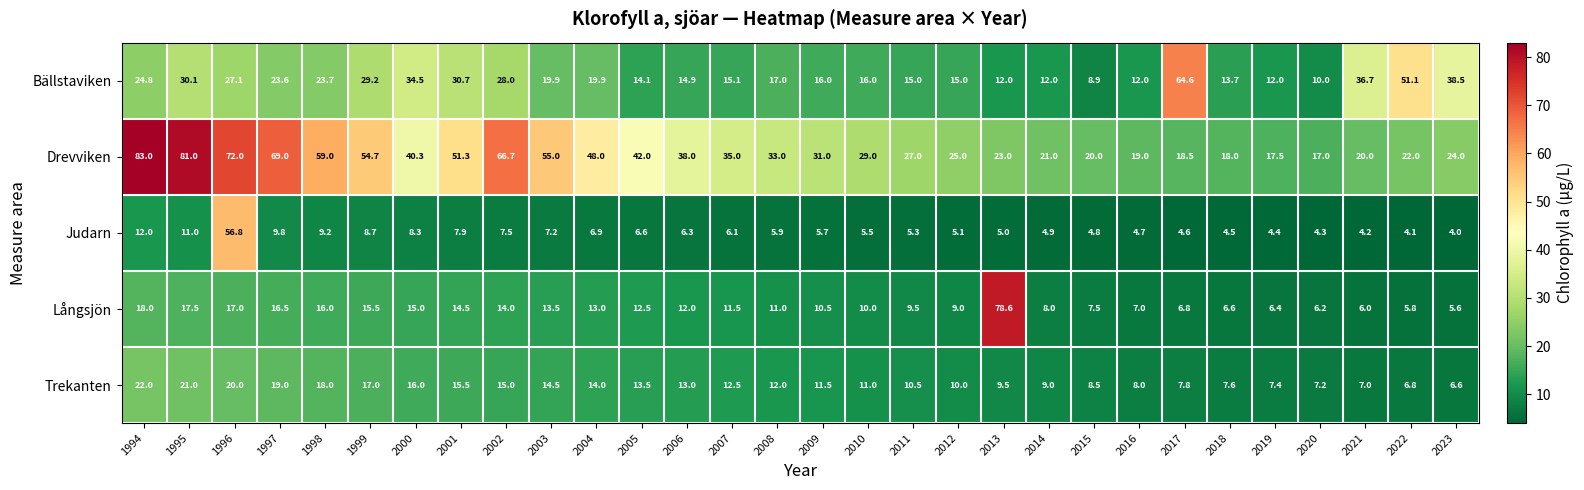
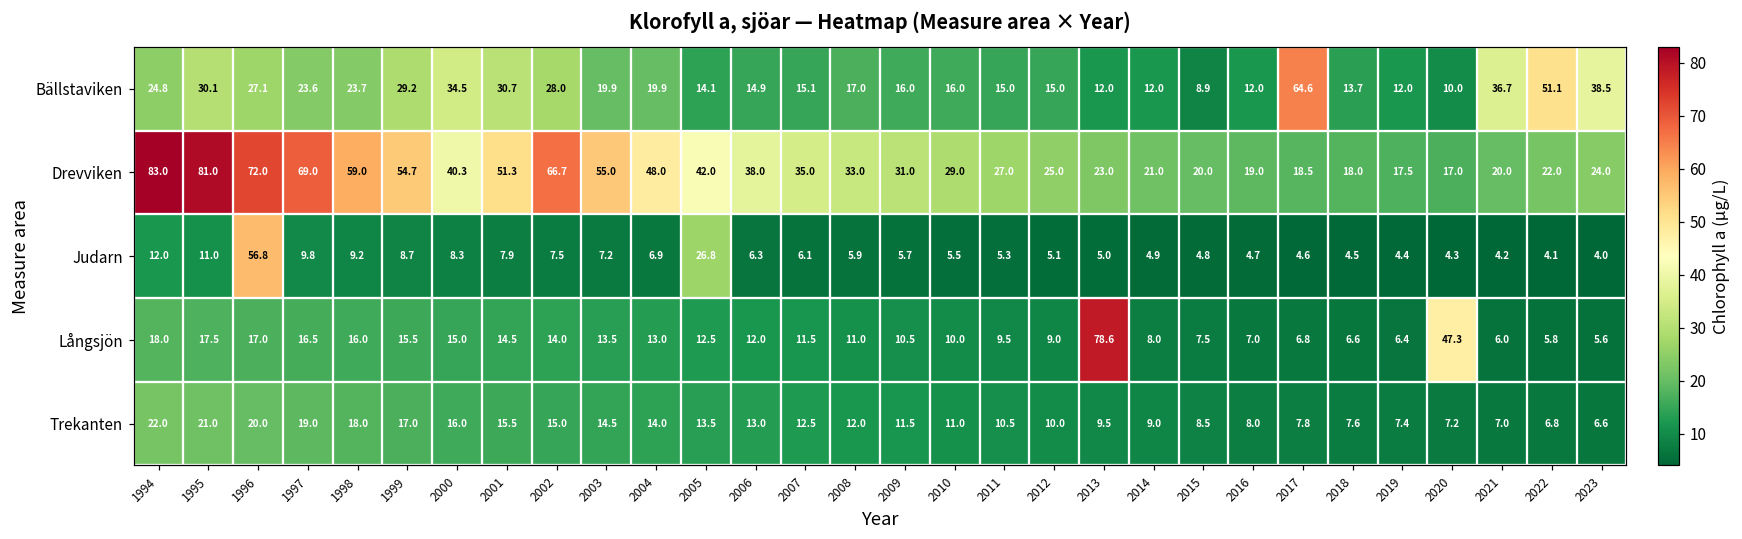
  {
    "Bällstaviken": {
      "1994": 24.8,
      "1995": 30.1,
      "1996": 27.1,
      "1997": 23.6,
      "1998": 23.7,
      "1999": 29.2,
      "2000": 34.5,
      "2001": 30.7,
      "2002": 28.0,
      "2003": 19.9,
      "2004": 19.9,
      "2005": 14.1,
      "2006": 14.9,
      "2007": 15.1,
      "2008": 17.0,
      "2009": 16.0,
      "2010": 16.0,
      "2011": 15.0,
      "2012": 15.0,
      "2013": 12.0,
      "2014": 12.0,
      "2015": 8.9,
      "2016": 12.0,
      "2017": 64.6,
      "2018": 13.7,
      "2019": 12.0,
      "2020": 10.0,
      "2021": 36.7,
      "2022": 51.1,
      "2023": 38.5
    },
    "Drevviken": {
      "1994": 83.0,
      "1995": 81.0,
      "1996": 72.0,
      "1997": 69.0,
      "1998": 59.0,
      "1999": 54.7,
      "2000": 40.3,
      "2001": 51.3,
      "2002": 66.7,
      "2003": 55.0,
      "2004": 48.0,
      "2005": 42.0,
      "2006": 38.0,
      "2007": 35.0,
      "2008": 33.0,
      "2009": 31.0,
      "2010": 29.0,
      "2011": 27.0,
      "2012": 25.0,
      "2013": 23.0,
      "2014": 21.0,
      "2015": 20.0,
      "2016": 19.0,
      "2017": 18.5,
      "2018": 18.0,
      "2019": 17.5,
      "2020": 17.0,
      "2021": 20.0,
      "2022": 22.0,
      "2023": 24.0
    },
    "Judarn": {
      "1994": 12.0,
      "1995": 11.0,
      "1996": 56.8,
      "1997": 9.8,
      "1998": 9.2,
      "1999": 8.7,
      "2000": 8.3,
      "2001": 7.9,
      "2002": 7.5,
      "2003": 7.2,
      "2004": 6.9,
-     "2005": 6.6,
+     "2005": 26.8,
      "2006": 6.3,
      "2007": 6.1,
      "2008": 5.9,
      "2009": 5.7,
      "2010": 5.5,
      "2011": 5.3,
      "2012": 5.1,
      "2013": 5.0,
      "2014": 4.9,
      "2015": 4.8,
      "2016": 4.7,
      "2017": 4.6,
      "2018": 4.5,
      "2019": 4.4,
      "2020": 4.3,
      "2021": 4.2,
      "2022": 4.1,
      "2023": 4.0
    },
    "Långsjön": {
      "1994": 18.0,
      "1995": 17.5,
      "1996": 17.0,
      "1997": 16.5,
      "1998": 16.0,
      "1999": 15.5,
      "2000": 15.0,
      "2001": 14.5,
      "2002": 14.0,
      "2003": 13.5,
      "2004": 13.0,
      "2005": 12.5,
      "2006": 12.0,
      "2007": 11.5,
      "2008": 11.0,
      "2009": 10.5,
      "2010": 10.0,
      "2011": 9.5,
      "2012": 9.0,
      "2013": 78.6,
      "2014": 8.0,
      "2015": 7.5,
      "2016": 7.0,
      "2017": 6.8,
      "2018": 6.6,
      "2019": 6.4,
-     "2020": 6.2,
+     "2020": 47.3,
      "2021": 6.0,
      "2022": 5.8,
      "2023": 5.6
    },
    "Trekanten": {
      "1994": 22.0,
      "1995": 21.0,
      "1996": 20.0,
      "1997": 19.0,
      "1998": 18.0,
      "1999": 17.0,
      "2000": 16.0,
      "2001": 15.5,
      "2002": 15.0,
      "2003": 14.5,
      "2004": 14.0,
      "2005": 13.5,
      "2006": 13.0,
      "2007": 12.5,
      "2008": 12.0,
      "2009": 11.5,
      "2010": 11.0,
      "2011": 10.5,
      "2012": 10.0,
      "2013": 9.5,
      "2014": 9.0,
      "2015": 8.5,
      "2016": 8.0,
      "2017": 7.8,
      "2018": 7.6,
      "2019": 7.4,
      "2020": 7.2,
      "2021": 7.0,
      "2022": 6.8,
      "2023": 6.6
    }
  }
